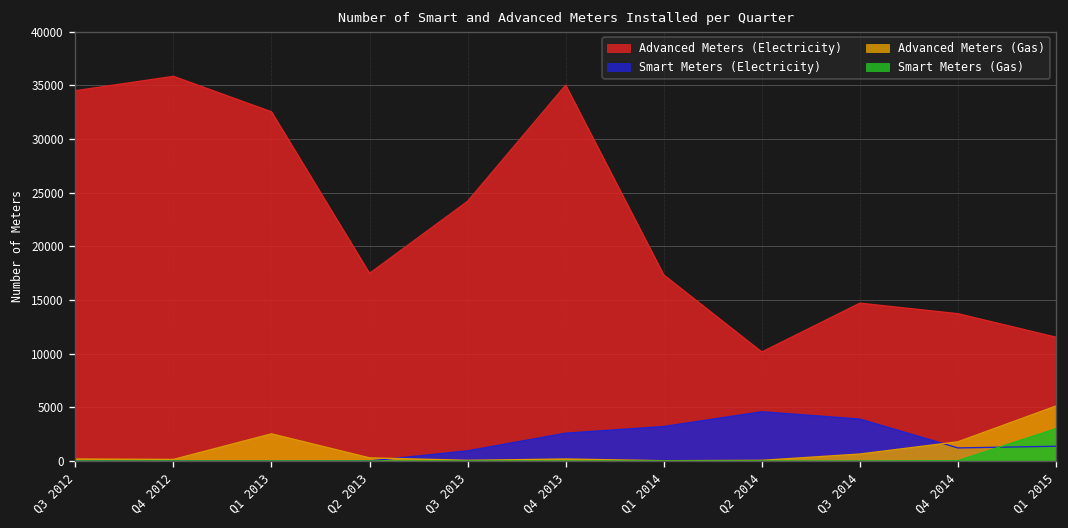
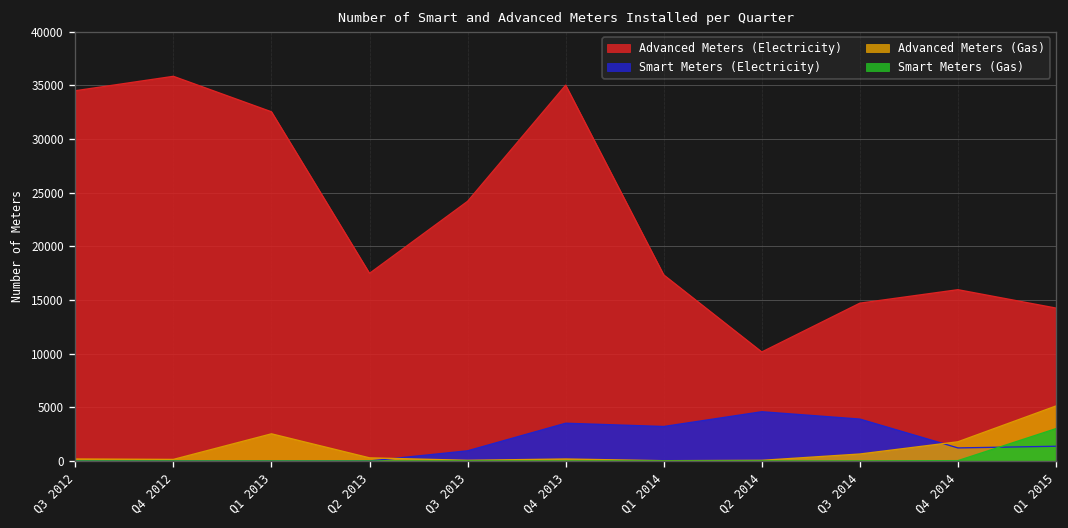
  {
    "Advanced Meters (Electricity)": {
      "Q3 2012": 34000,
      "Q4 2012": 36000,
      "Q1 2013": 33000,
      "Q2 2013": 17000,
      "Q3 2013": 24000,
      "Q4 2013": 35000,
      "Q1 2014": 17000,
      "Q2 2014": 10000,
      "Q3 2014": 15000,
-     "Q4 2014": 14000,
-     "Q1 2015": 12000
+     "Q4 2014": 16000,
+     "Q1 2015": 14000
    },
    "Smart Meters (Electricity)": {
      "Q3 2013": 1000,
-     "Q4 2013": 3000,
+     "Q4 2013": 4000,
      "Q1 2014": 3000,
      "Q2 2014": 5000,
      "Q3 2014": 4000,
      "Q4 2014": 1000,
      "Q1 2015": 1000
    },
    "Advanced Meters (Gas)": {
      "Q1 2013": 3000,
      "Q2 2013": 0,
      "Q3 2014": 1000,
      "Q4 2014": 2000,
      "Q1 2015": 5000
    },
    "Smart Meters (Gas)": {
      "Q3 2014": 0,
      "Q4 2014": 0,
      "Q1 2015": 3000
    }
  }
